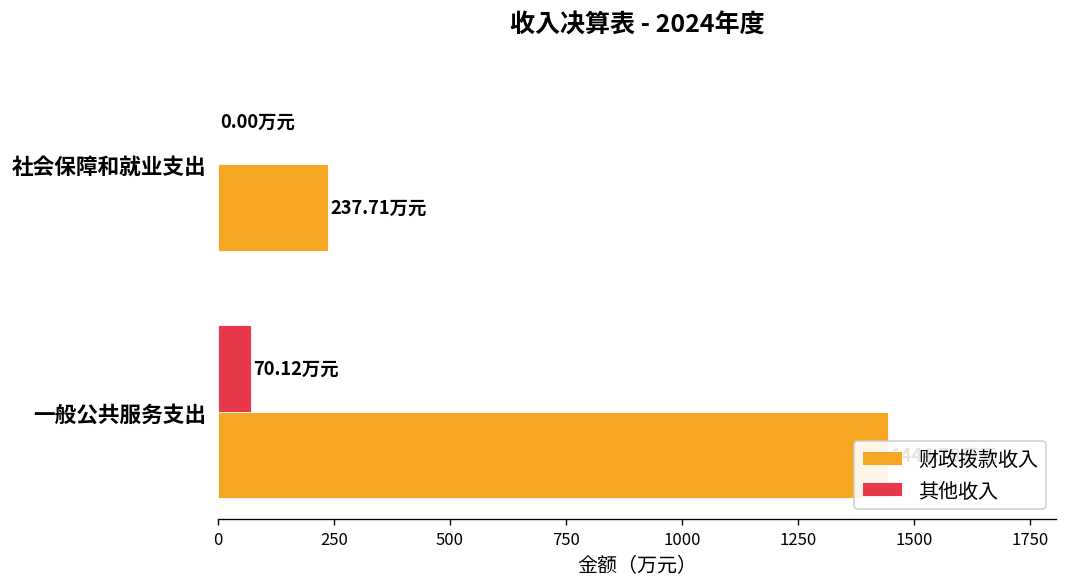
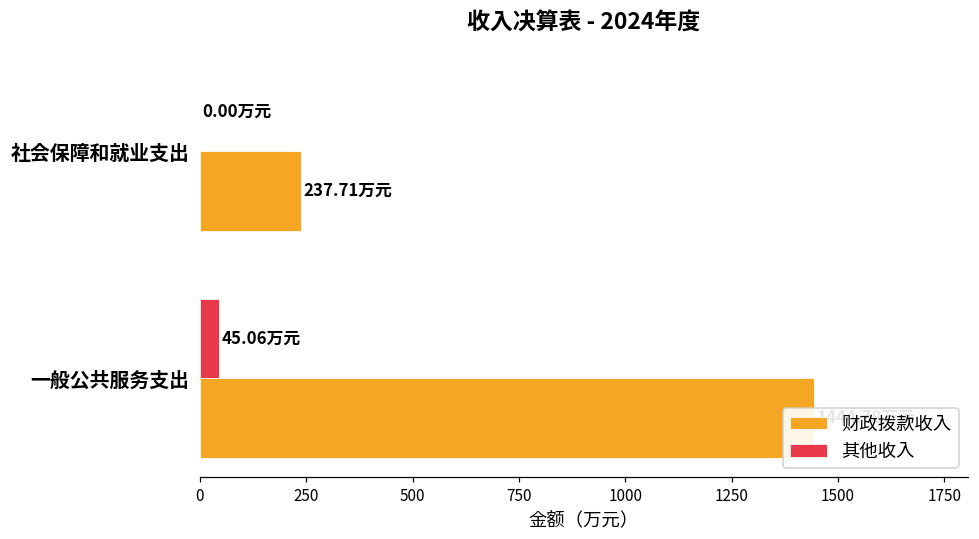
  {
    "财政拨款收入": {
      "社会保障和就业支出": 237.71
    },
    "其他收入": {
      "社会保障和就业支出": 0.00,
-     "一般公共服务支出": 70.12
+     "一般公共服务支出": 45.06
    }
  }
